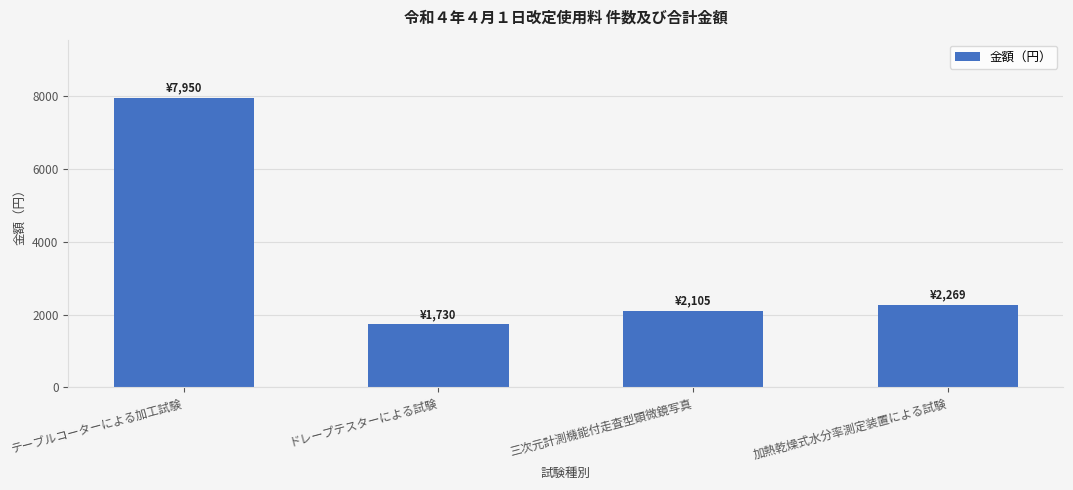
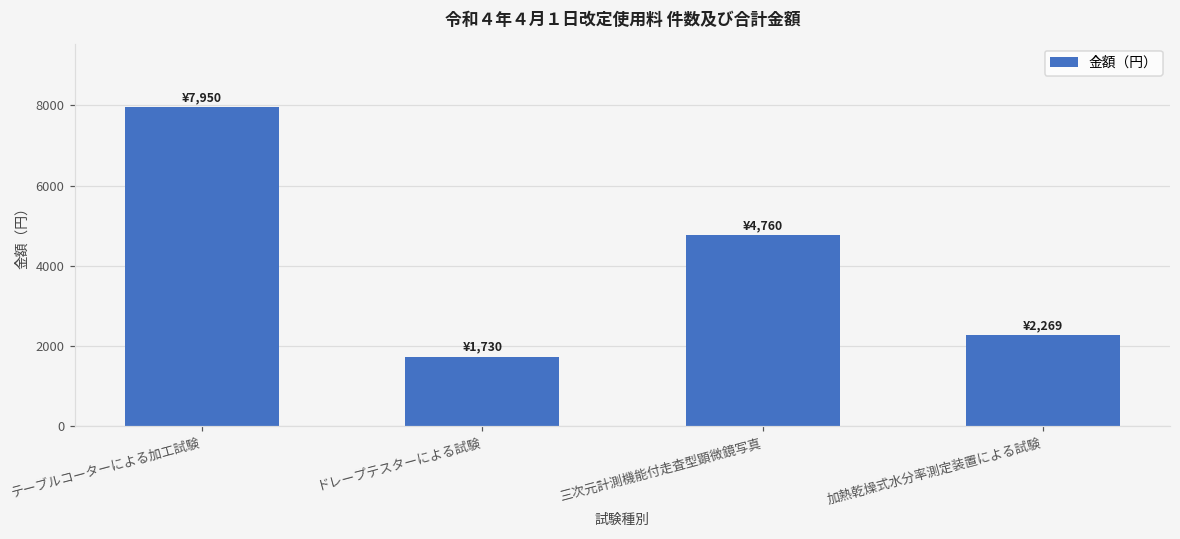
  {
    "テーブルコーターによる加工試験": "¥7,950",
    "ドレープテスターによる試験": "¥1,730",
-   "三次元計測機能付走査型顕微鏡写真": "¥2,105",
+   "三次元計測機能付走査型顕微鏡写真": "¥4,760",
    "加熱乾燥式水分率測定装置による試験": "¥2,269"
  }
